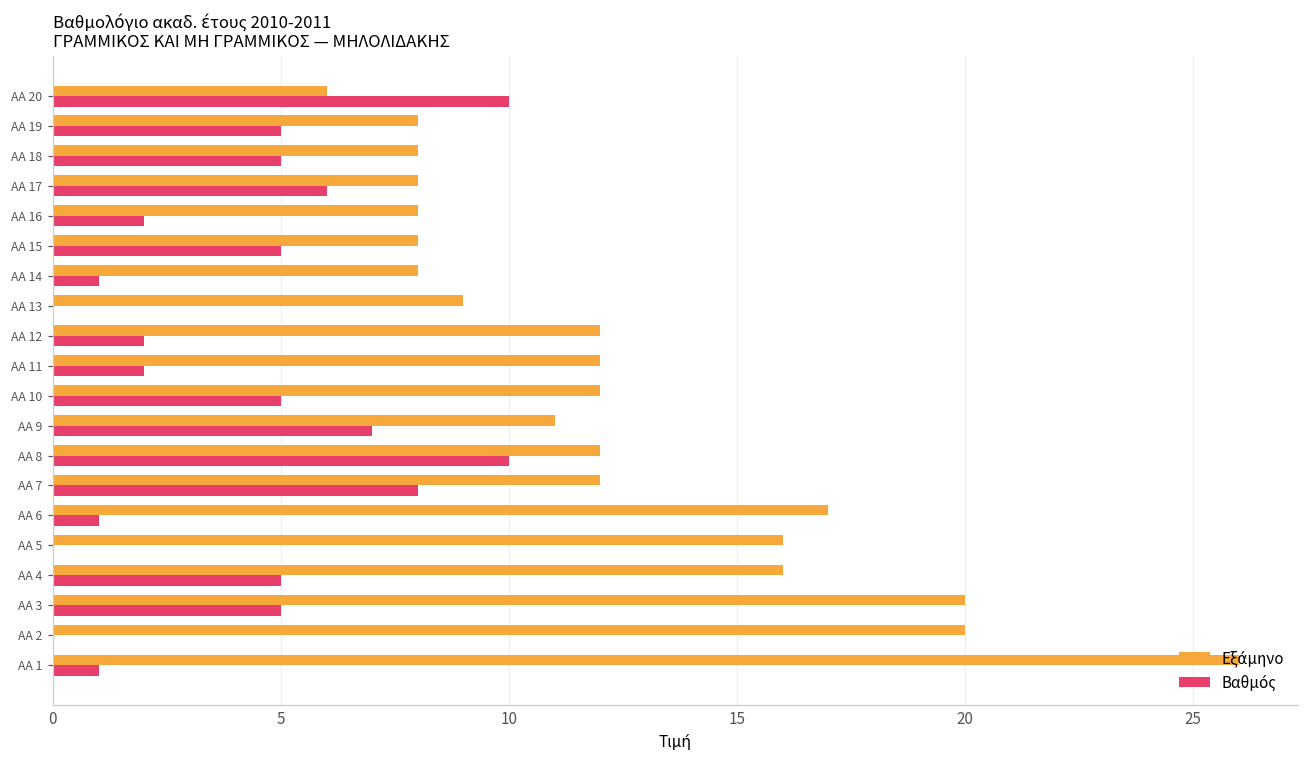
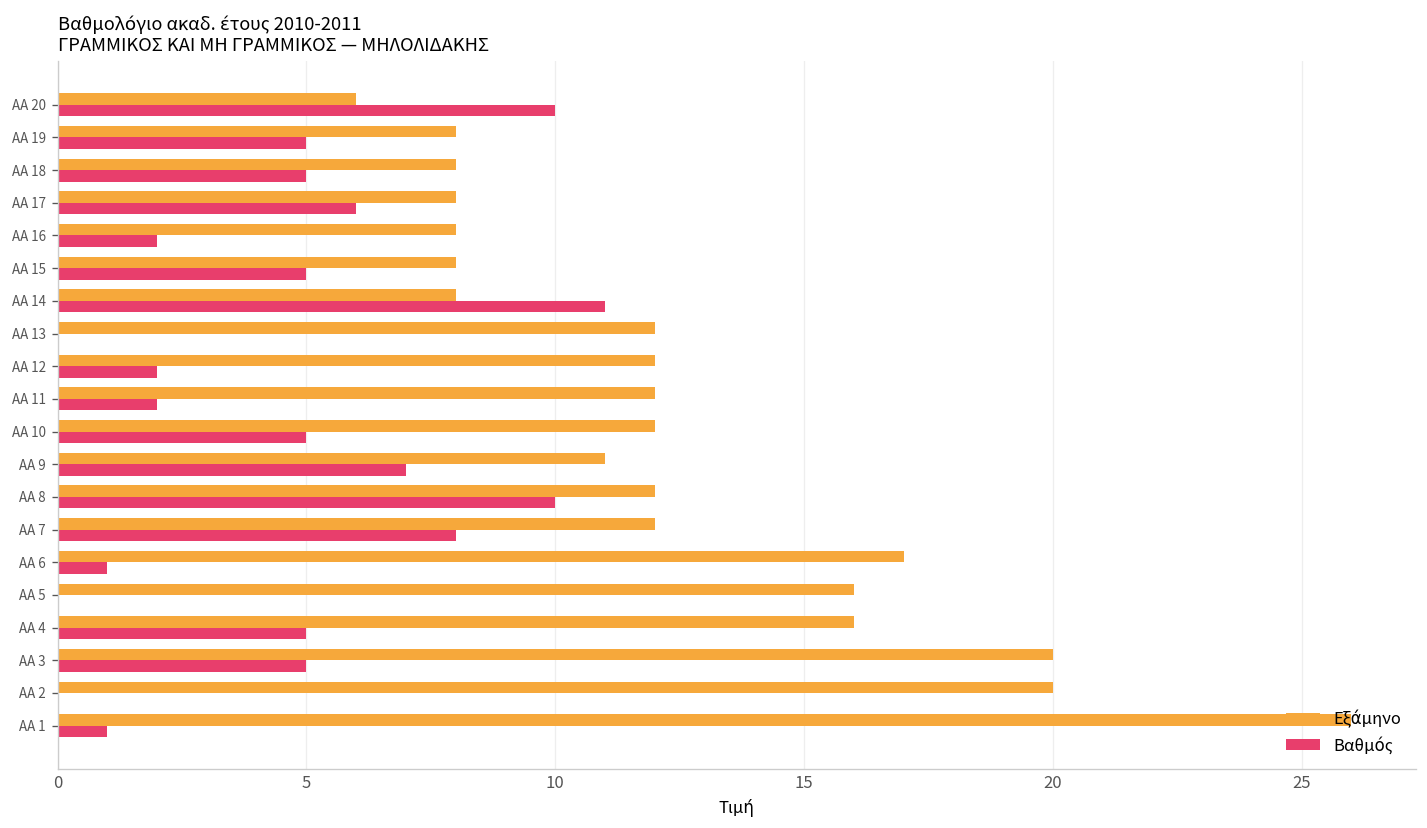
  {
    "Εξάμηνο": {
      "ΑΑ 20": 6,
      "ΑΑ 19": 8,
      "ΑΑ 18": 8,
      "ΑΑ 17": 8,
      "ΑΑ 16": 8,
      "ΑΑ 15": 8,
      "ΑΑ 14": 8,
-     "ΑΑ 13": 9,
+     "ΑΑ 13": 12,
      "ΑΑ 12": 12,
      "ΑΑ 11": 12,
      "ΑΑ 10": 12,
      "ΑΑ 9": 11,
      "ΑΑ 8": 12,
      "ΑΑ 7": 12,
      "ΑΑ 6": 17,
      "ΑΑ 5": 16,
      "ΑΑ 4": 16,
      "ΑΑ 3": 20,
      "ΑΑ 2": 20,
      "ΑΑ 1": 26
    },
    "Βαθμός": {
      "ΑΑ 20": 10,
      "ΑΑ 19": 5,
      "ΑΑ 18": 5,
      "ΑΑ 17": 6,
      "ΑΑ 16": 2,
      "ΑΑ 15": 5,
-     "ΑΑ 14": 1,
+     "ΑΑ 14": 11,
      "ΑΑ 13": 0,
      "ΑΑ 12": 2,
      "ΑΑ 11": 2,
      "ΑΑ 10": 5,
      "ΑΑ 9": 7,
      "ΑΑ 8": 10,
      "ΑΑ 7": 8,
      "ΑΑ 6": 1,
      "ΑΑ 5": 0,
      "ΑΑ 4": 5,
      "ΑΑ 3": 5,
      "ΑΑ 2": 0,
      "ΑΑ 1": 1
    }
  }
